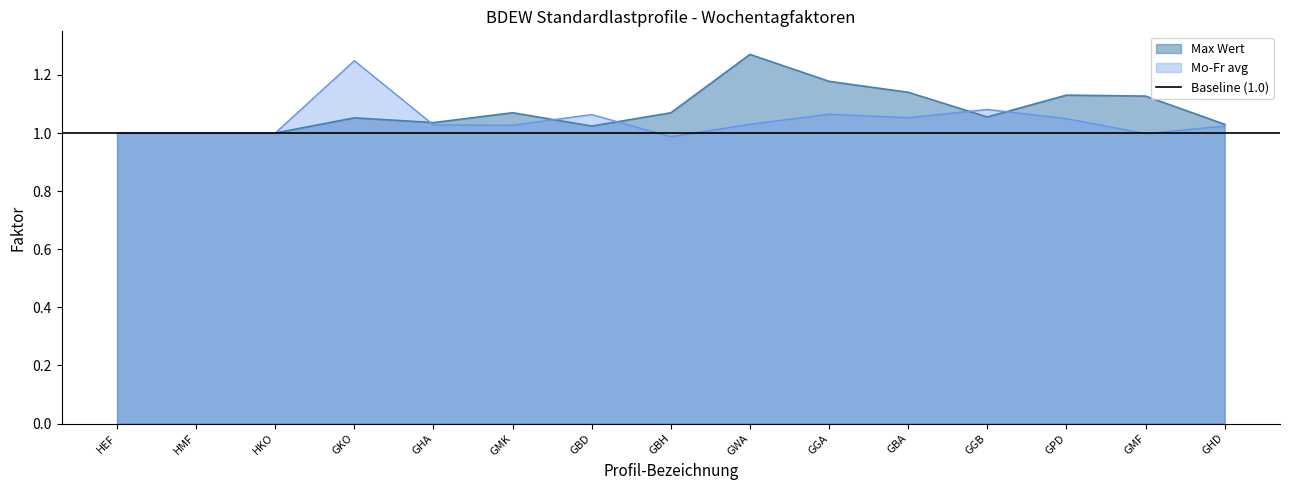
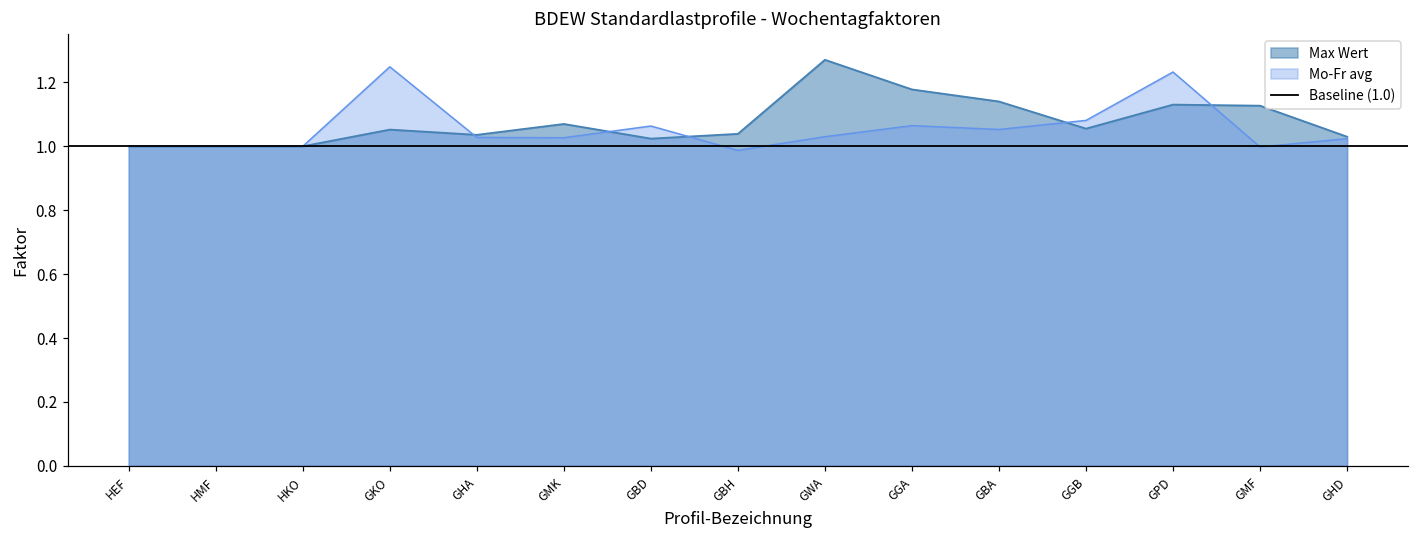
  {
    "Max Wert": {
      "GKO": 1.05,
      "GMK": 1.07,
      "GBD": 1.02,
-     "GBH": 1.07,
+     "GBH": 1.04,
      "GWA": 1.27,
      "GGA": 1.18,
      "GBA": 1.14,
      "GGB": 1.06,
      "GPD": 1.13,
      "GMF": 1.13
    },
    "Mo-Fr avg": {
      "GKO": 1.25,
      "GMK": 1.03,
      "GBD": 1.06,
      "GBH": 0.99,
      "GWA": 1.03,
      "GGA": 1.06,
      "GBA": 1.05,
      "GGB": 1.08,
-     "GPD": 1.05,
+     "GPD": 1.23,
      "GMF": 1.00
    }
  }
